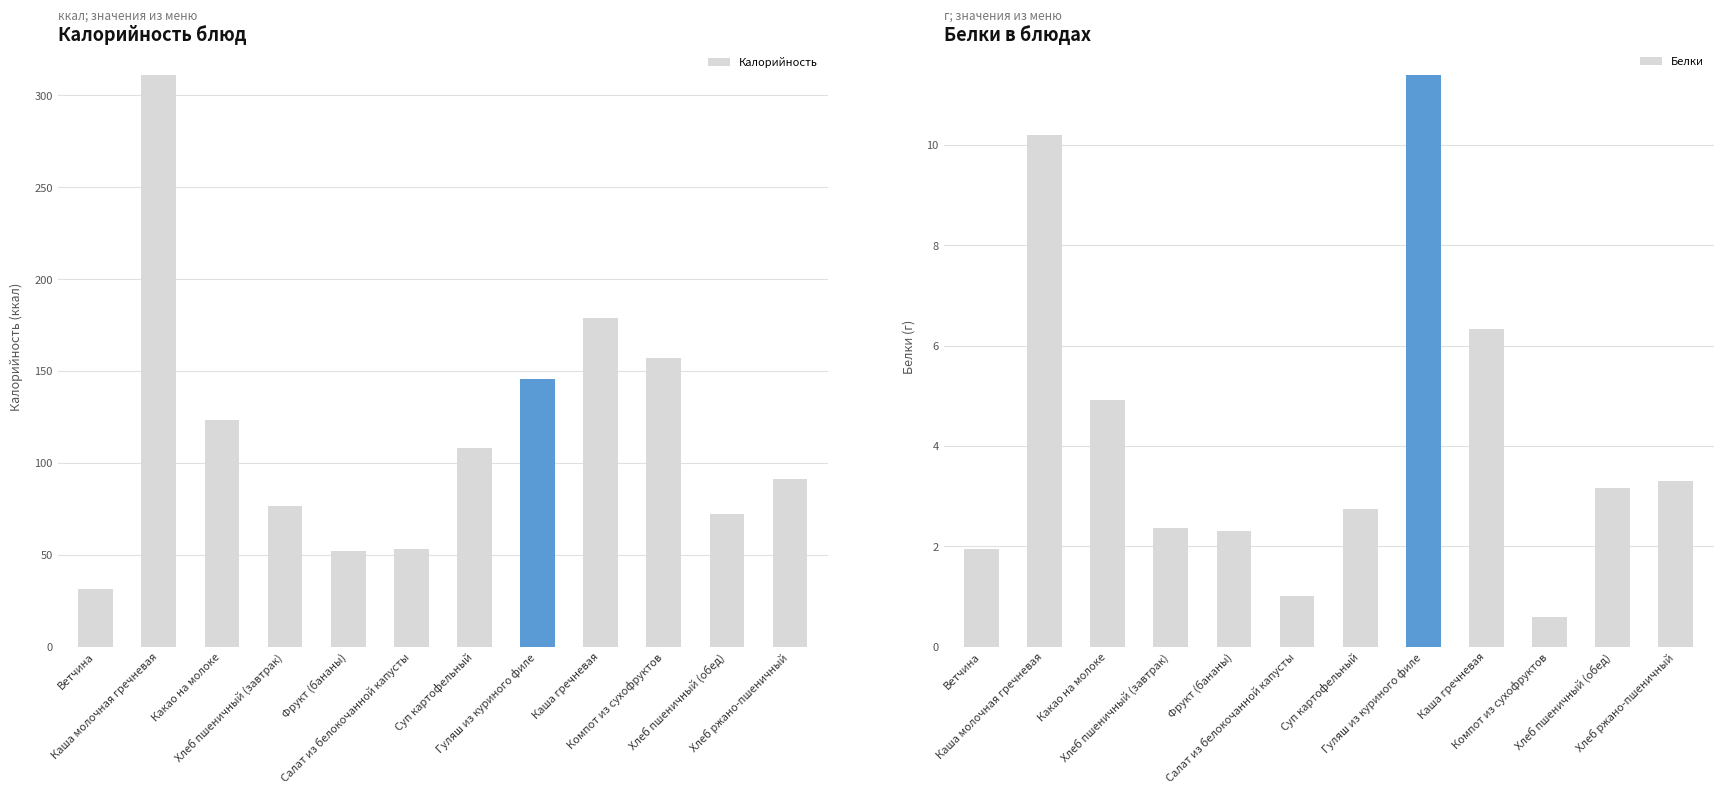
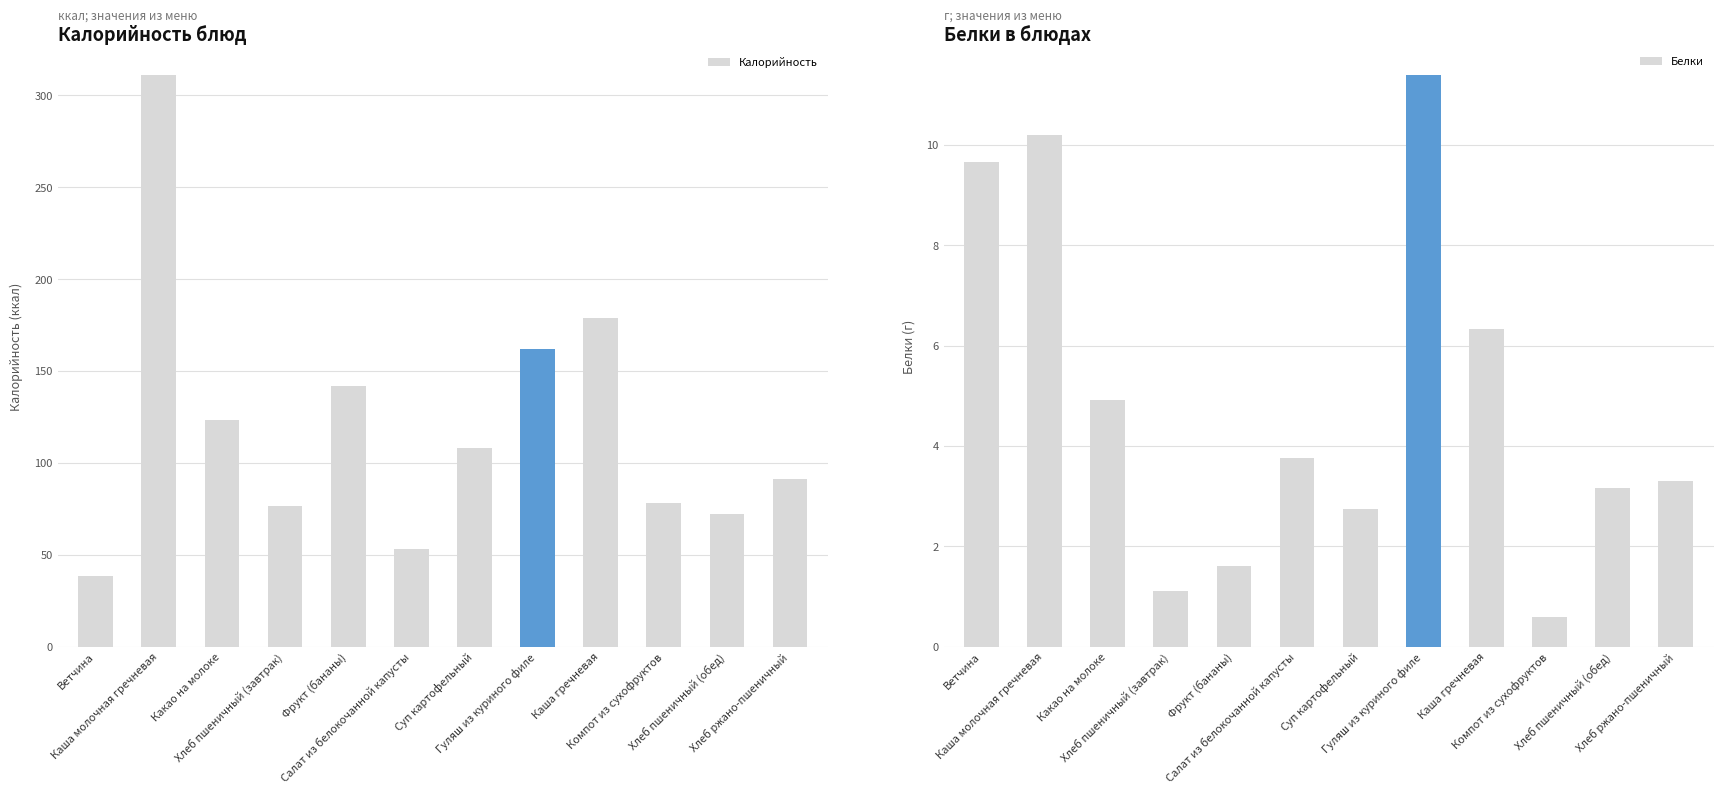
  {
    "Калорийность блюд": {
-     "Ветчина": 32,
+     "Ветчина": 38,
      "Каша молочная гречневая": 311,
      "Какао на молоке": 123,
      "Хлеб пшеничный (завтрак)": 76,
-     "Фрукт (бананы)": 52,
+     "Фрукт (бананы)": 142,
      "Салат из белокочанной капусты": 53,
      "Суп картофельный": 108,
-     "Гуляш из куриного филе": 146,
+     "Гуляш из куриного филе": 162,
      "Каша гречневая": 179,
-     "Компот из сухофруктов": 157,
+     "Компот из сухофруктов": 78,
      "Хлеб пшеничный (обед)": 72,
      "Хлеб ржано-пшеничный": 91
    },
    "Белки в блюдах": {
-     "Ветчина": 1.9,
+     "Ветчина": 9.7,
      "Каша молочная гречневая": 10.2,
      "Какао на молоке": 4.9,
-     "Хлеб пшеничный (завтрак)": 2.4,
-     "Фрукт (бананы)": 2.3,
-     "Салат из белокочанной капусты": 1.0,
+     "Хлеб пшеничный (завтрак)": 1.1,
+     "Фрукт (бананы)": 1.6,
+     "Салат из белокочанной капусты": 3.8,
      "Суп картофельный": 2.7,
      "Гуляш из куриного филе": 11.4,
      "Каша гречневая": 6.3,
      "Компот из сухофруктов": 0.6,
      "Хлеб пшеничный (обед)": 3.2,
      "Хлеб ржано-пшеничный": 3.3
    }
  }
